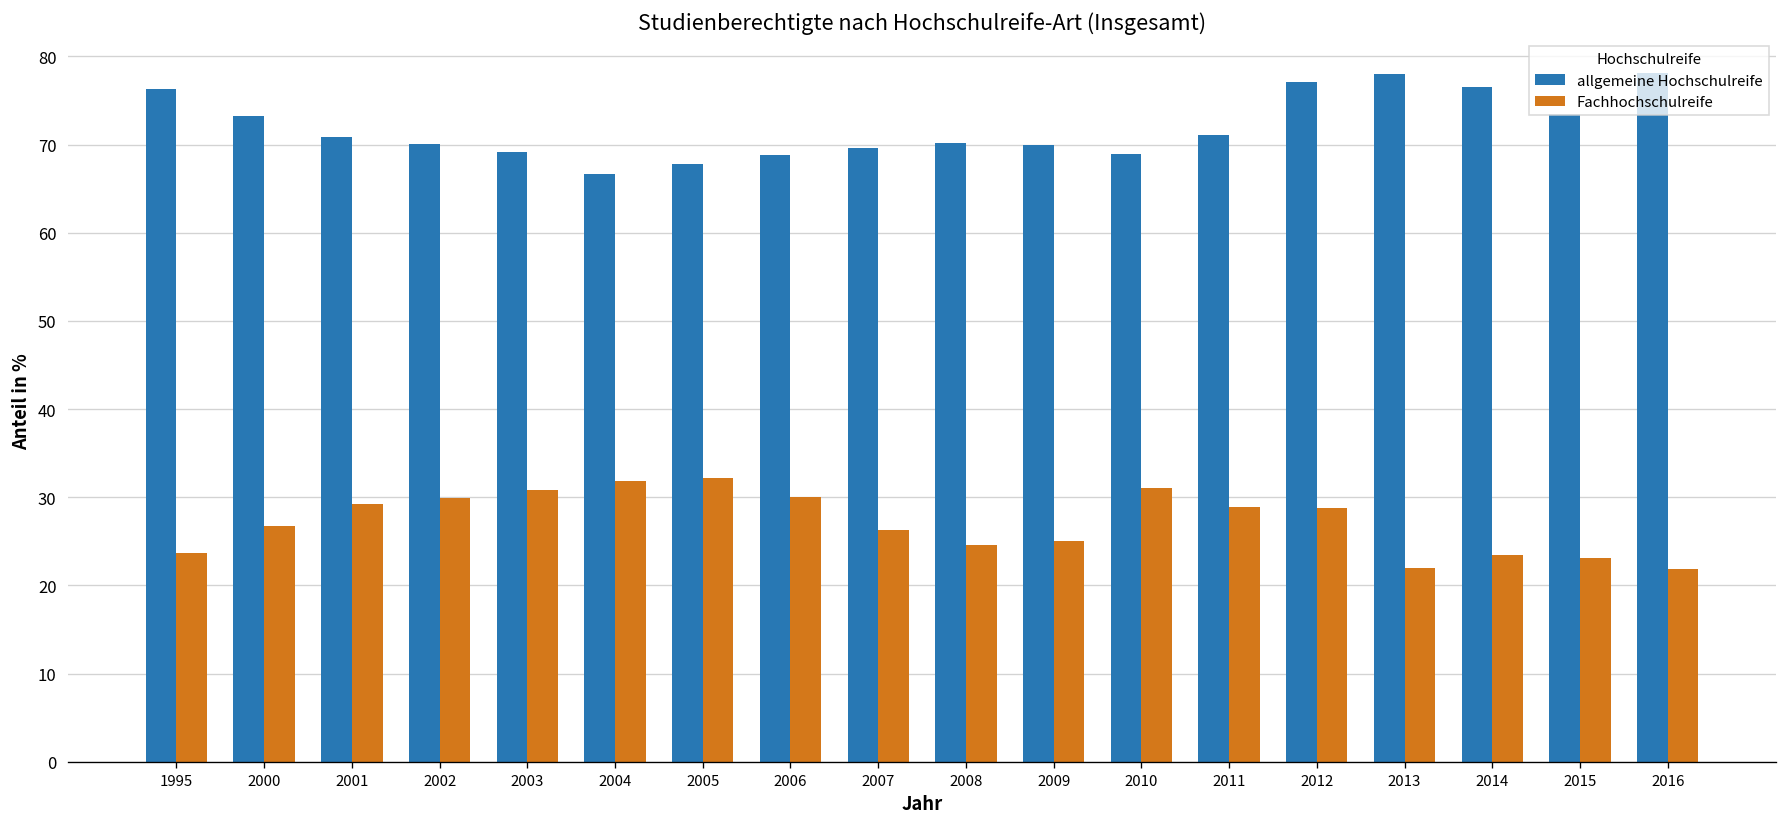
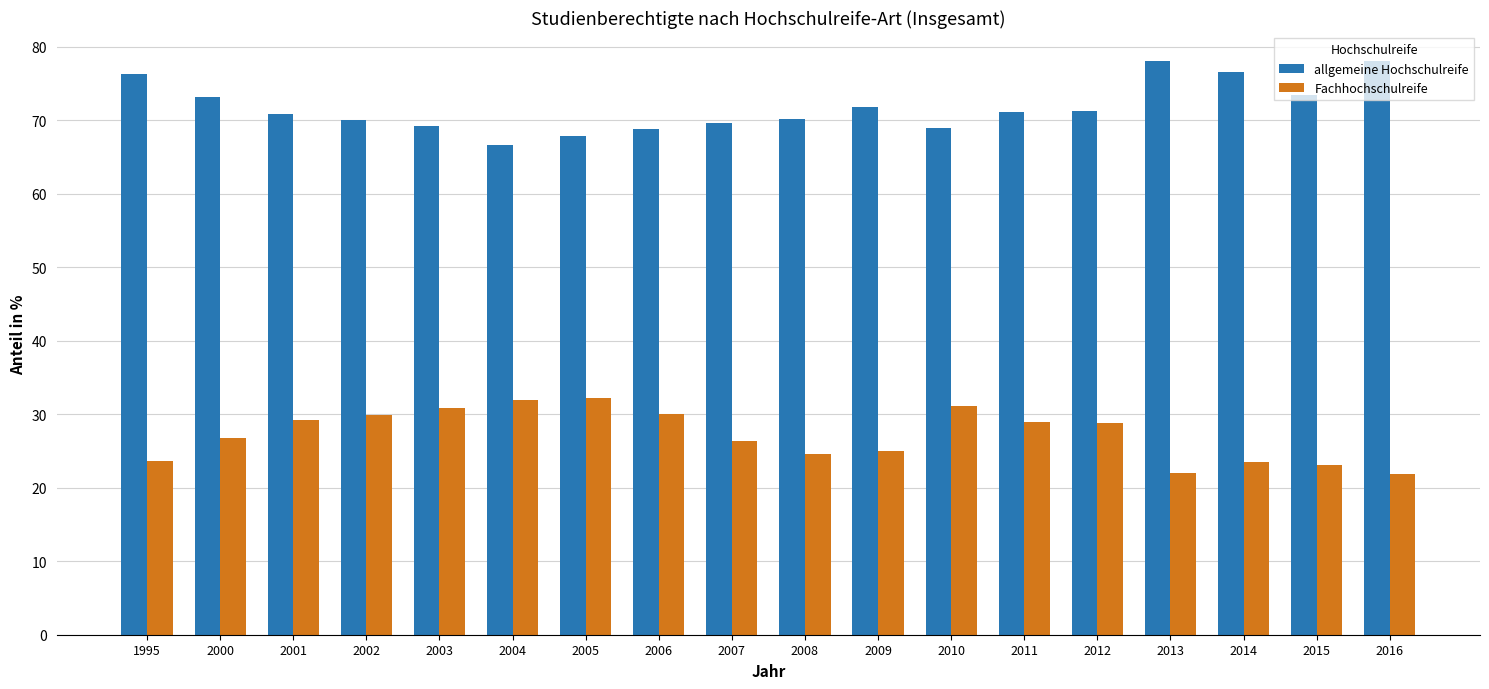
  {
    "allgemeine Hochschulreife": {
      "1995": 76,
      "2000": 73,
      "2001": 71,
      "2002": 70,
      "2003": 69,
      "2004": 67,
      "2005": 68,
      "2006": 69,
      "2007": 70,
      "2008": 70,
-     "2009": 70,
+     "2009": 72,
      "2010": 69,
      "2011": 71,
-     "2012": 77,
+     "2012": 71,
      "2013": 78,
      "2014": 77
    },
    "Fachhochschulreife": {
      "1995": 24,
      "2000": 27,
      "2001": 29,
      "2002": 30,
      "2003": 31,
      "2004": 32,
      "2005": 32,
      "2006": 30,
      "2007": 26,
      "2008": 25,
      "2009": 25,
      "2010": 31,
      "2011": 29,
      "2012": 29,
      "2013": 22,
      "2014": 24,
      "2015": 23,
      "2016": 22
    }
  }
